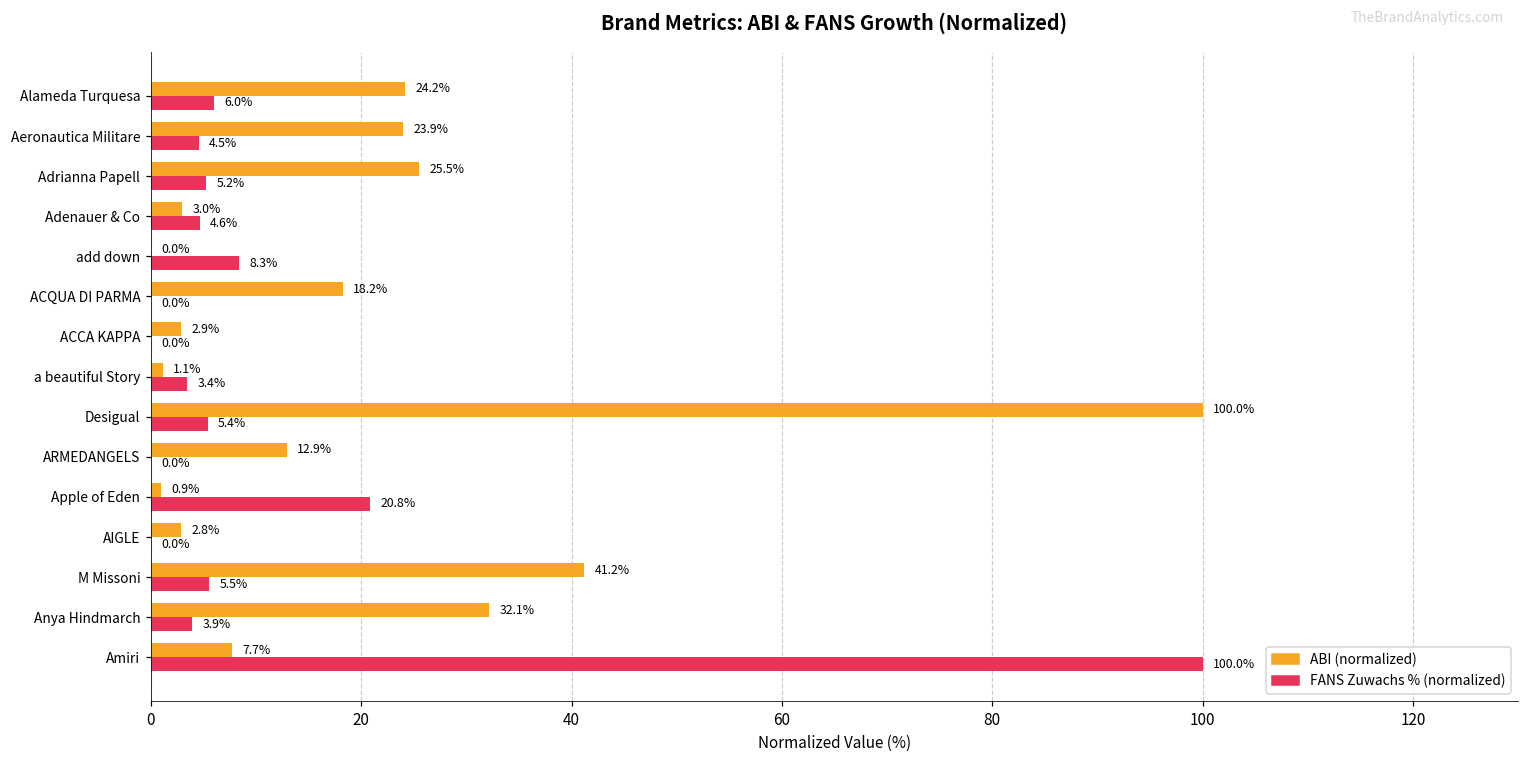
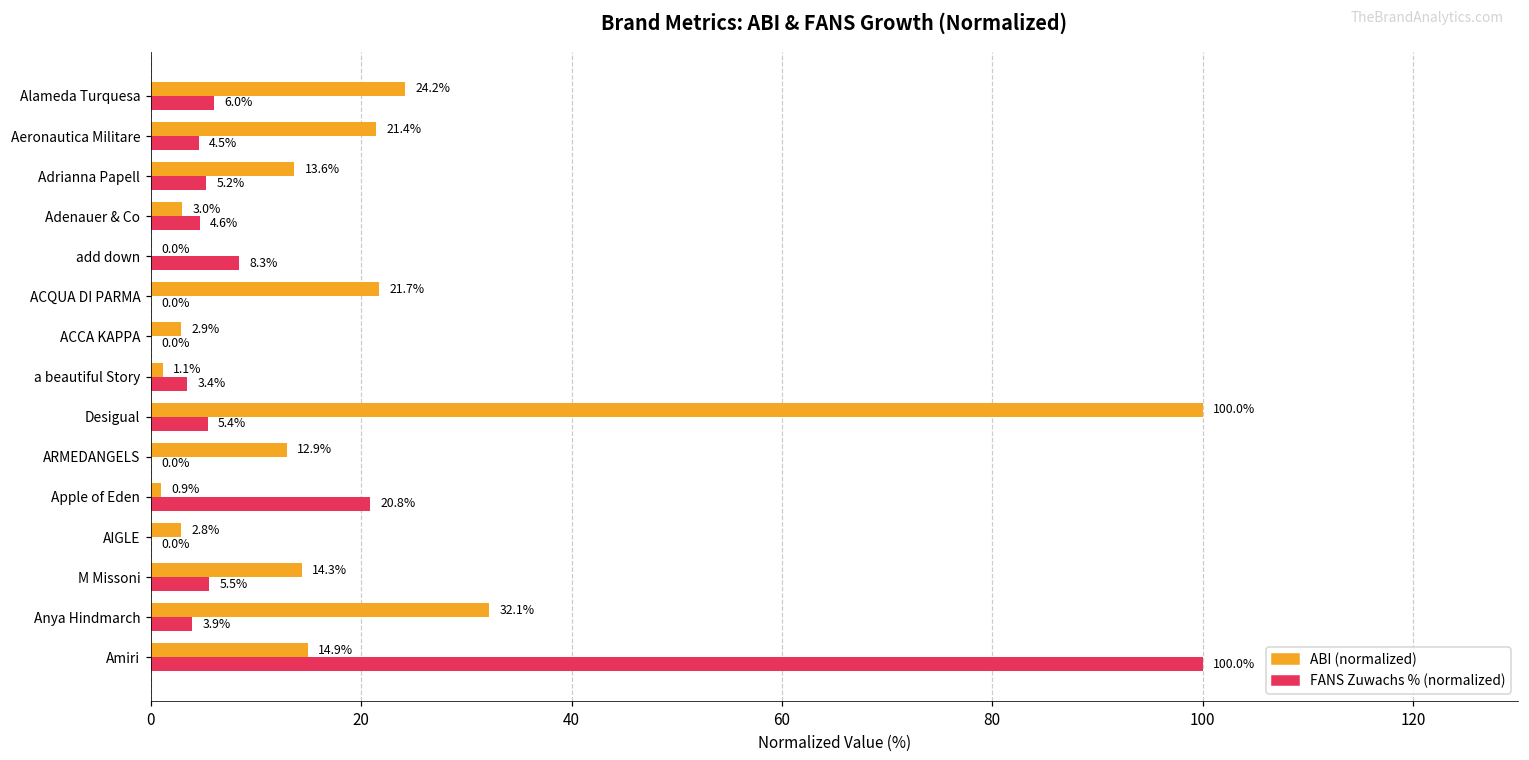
  {
    "ABI (normalized)": {
      "Alameda Turquesa": "24.2%",
-     "Aeronautica Militare": "23.9%",
-     "Adrianna Papell": "25.5%",
+     "Aeronautica Militare": "21.4%",
+     "Adrianna Papell": "13.6%",
      "Adenauer & Co": "3.0%",
      "add down": "0.0%",
-     "ACQUA DI PARMA": "18.2%",
+     "ACQUA DI PARMA": "21.7%",
      "ACCA KAPPA": "2.9%",
      "a beautiful Story": "1.1%",
      "Desigual": "100.0%",
      "ARMEDANGELS": "12.9%",
      "Apple of Eden": "0.9%",
      "AIGLE": "2.8%",
-     "M Missoni": "41.2%",
+     "M Missoni": "14.3%",
      "Anya Hindmarch": "32.1%",
-     "Amiri": "7.7%"
+     "Amiri": "14.9%"
    },
    "FANS Zuwachs % (normalized)": {
      "Alameda Turquesa": "6.0%",
      "Aeronautica Militare": "4.5%",
      "Adrianna Papell": "5.2%",
      "Adenauer & Co": "4.6%",
      "add down": "8.3%",
      "ACQUA DI PARMA": "0.0%",
      "ACCA KAPPA": "0.0%",
      "a beautiful Story": "3.4%",
      "Desigual": "5.4%",
      "ARMEDANGELS": "0.0%",
      "Apple of Eden": "20.8%",
      "AIGLE": "0.0%",
      "M Missoni": "5.5%",
      "Anya Hindmarch": "3.9%",
      "Amiri": "100.0%"
    }
  }
